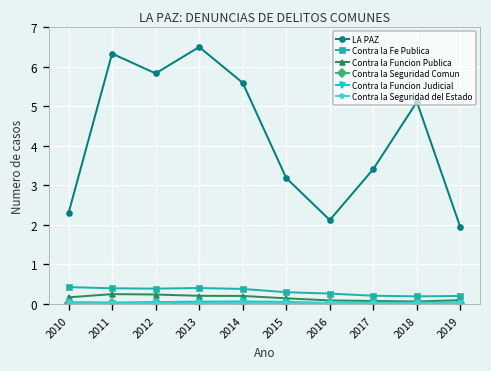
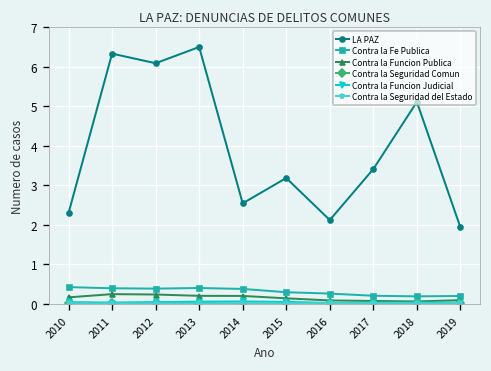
  {
    "LA PAZ": {
      "2010": 2.3,
      "2011": 6.3,
-     "2012": 5.8,
+     "2012": 6.1,
      "2013": 6.5,
-     "2014": 5.6,
+     "2014": 2.5,
      "2015": 3.2,
      "2016": 2.1,
      "2017": 3.4,
      "2019": 1.9
    }
  }
